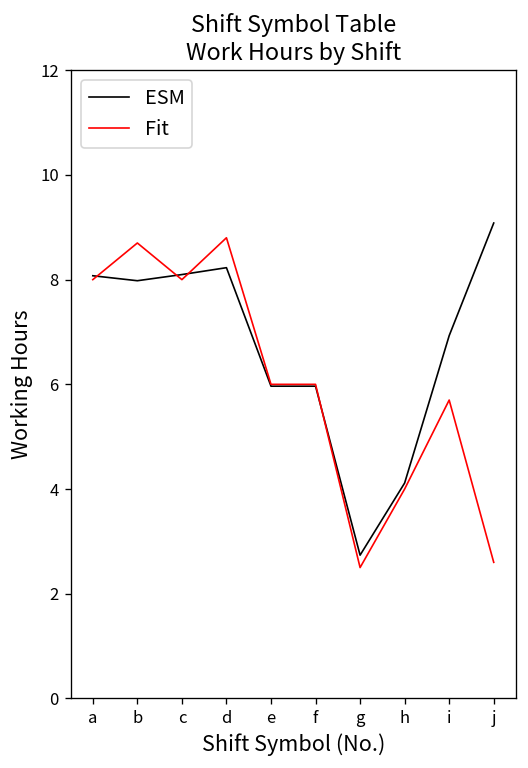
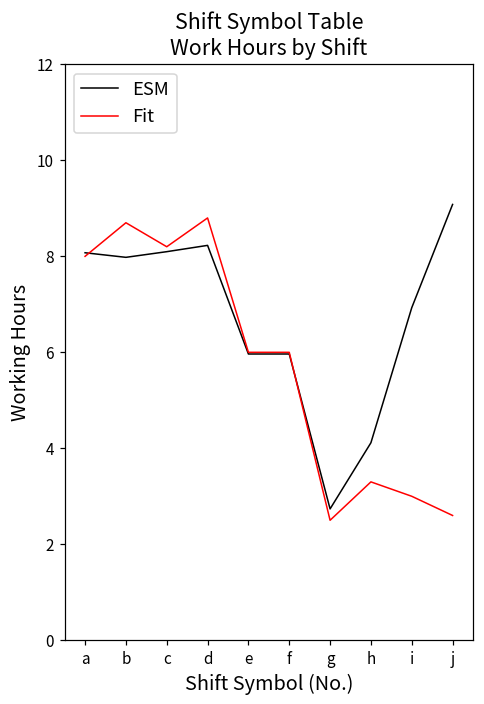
  {
    "ESM": {
      "a": 8.1,
      "b": 8.0,
      "c": 8.1,
      "d": 8.2,
      "g": 2.7,
      "h": 4.1,
      "i": 6.9,
      "j": 9.1
    },
    "Fit": {
      "a": 8.0,
      "b": 8.7,
-     "c": 8.0,
+     "c": 8.2,
      "d": 8.8,
      "g": 2.5,
-     "h": 4.0,
-     "i": 5.7,
+     "h": 3.3,
+     "i": 3.0,
      "j": 2.6
    }
  }
